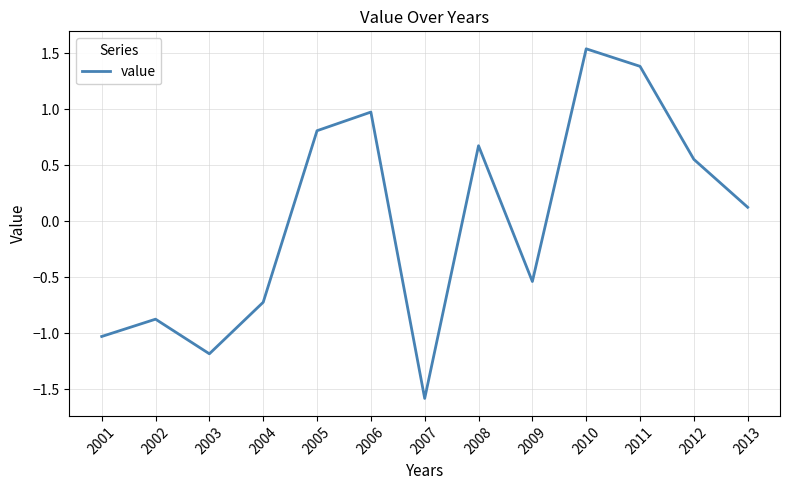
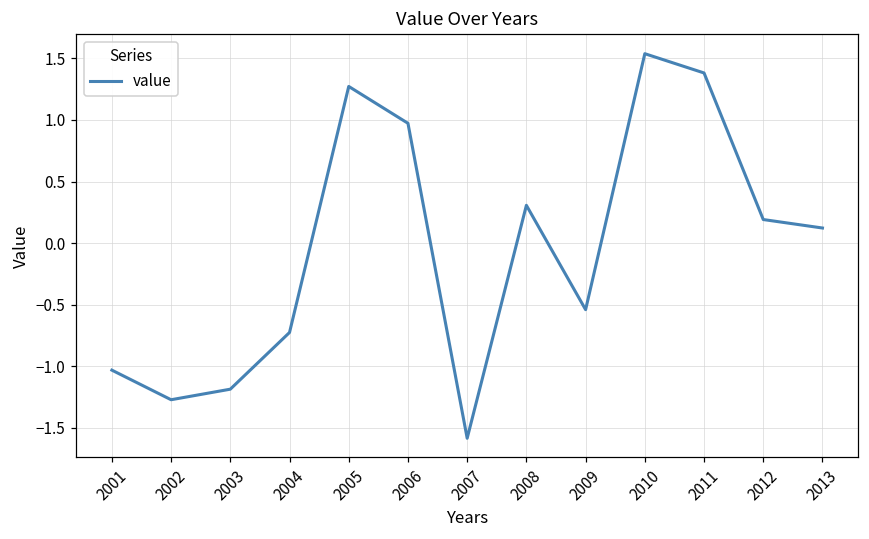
  {
    "2001": -1.03,
-   "2002": -0.88,
+   "2002": -1.27,
    "2003": -1.19,
    "2004": -0.73,
-   "2005": 0.81,
+   "2005": 1.27,
    "2006": 0.97,
    "2007": -1.58,
-   "2008": 0.67,
+   "2008": 0.31,
    "2009": -0.54,
    "2010": 1.54,
    "2011": 1.38,
-   "2012": 0.55,
+   "2012": 0.19,
    "2013": 0.12
  }
